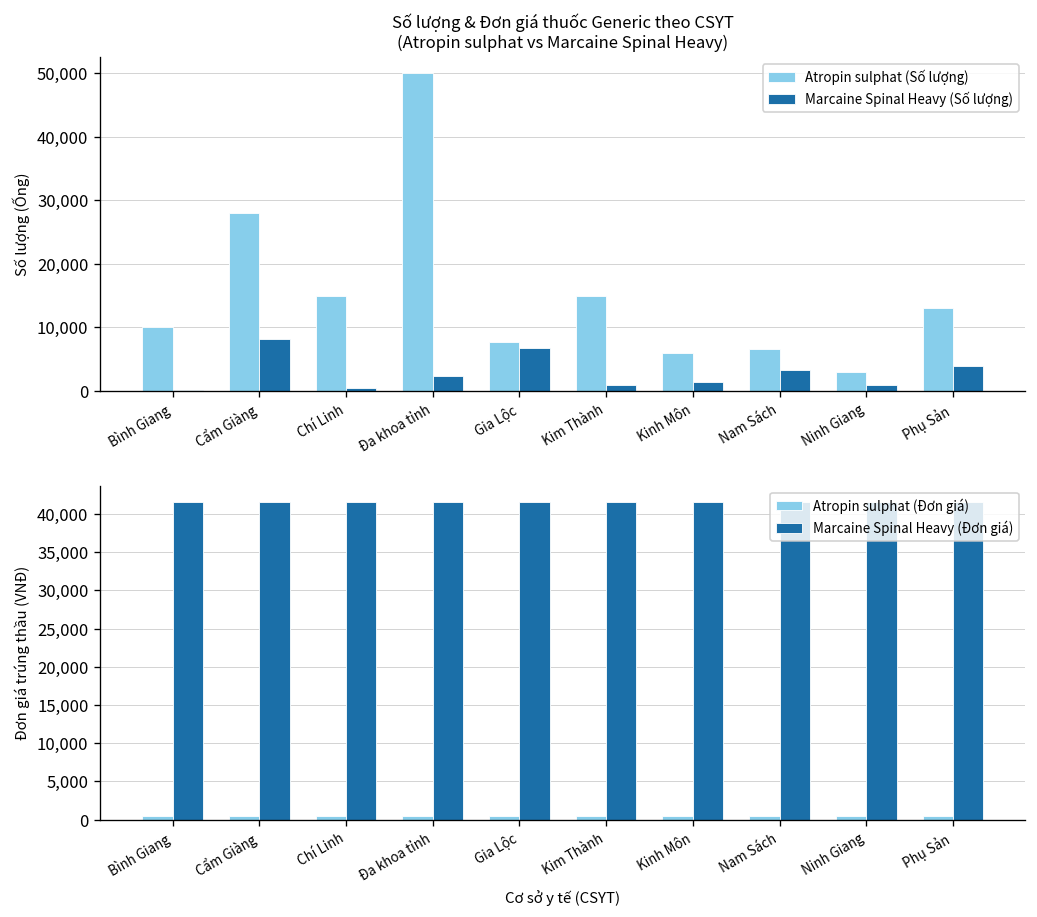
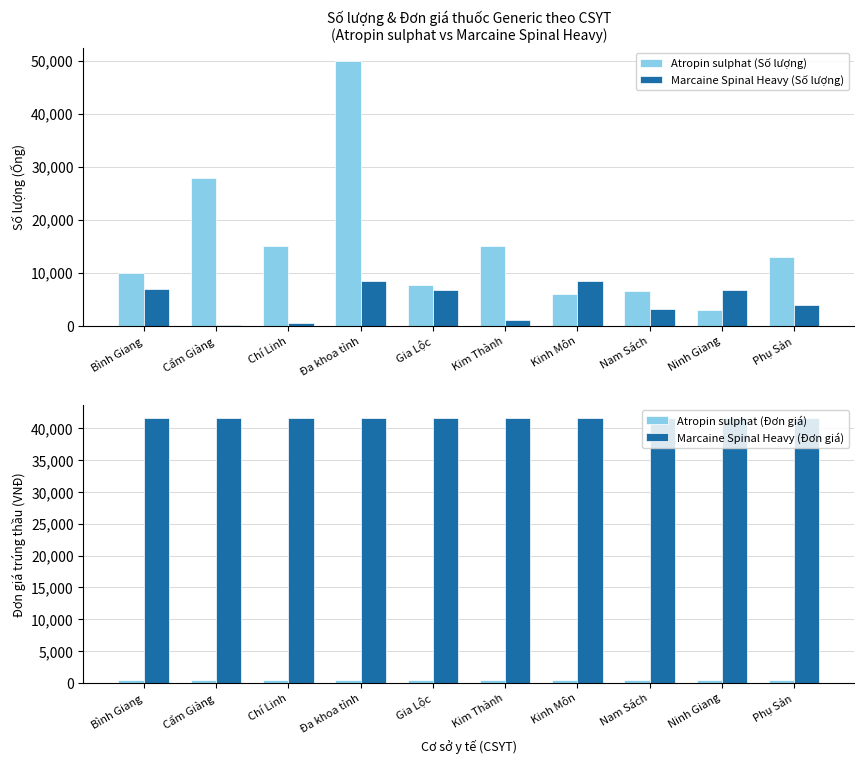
  {
    "Số lượng & Đơn giá thuốc Generic theo CSYT (Atropin sulphat vs Marcaine Spinal Heavy)": {
      "Atropin sulphat (Số lượng)": {
        "Bình Giang": "10,000",
        "Cẩm Giàng": "28,000",
        "Chí Linh": "15,000",
        "Đa khoa tỉnh": "50,000",
        "Gia Lộc": "8,000",
        "Kim Thành": "15,000",
        "Kinh Môn": "6,000",
        "Nam Sách": "7,000",
        "Ninh Giang": "3,000",
        "Phụ Sản": "13,000"
      },
      "Marcaine Spinal Heavy (Số lượng)": {
-       "Bình Giang": "0",
-       "Cẩm Giàng": "8,000",
+       "Bình Giang": "7,000",
+       "Cẩm Giàng": "0",
        "Chí Linh": "1,000",
-       "Đa khoa tỉnh": "2,000",
+       "Đa khoa tỉnh": "8,000",
        "Gia Lộc": "7,000",
        "Kim Thành": "1,000",
-       "Kinh Môn": "2,000",
+       "Kinh Môn": "8,000",
        "Nam Sách": "3,000",
-       "Ninh Giang": "1,000",
+       "Ninh Giang": "7,000",
        "Phụ Sản": "4,000"
      }
    }
  }
